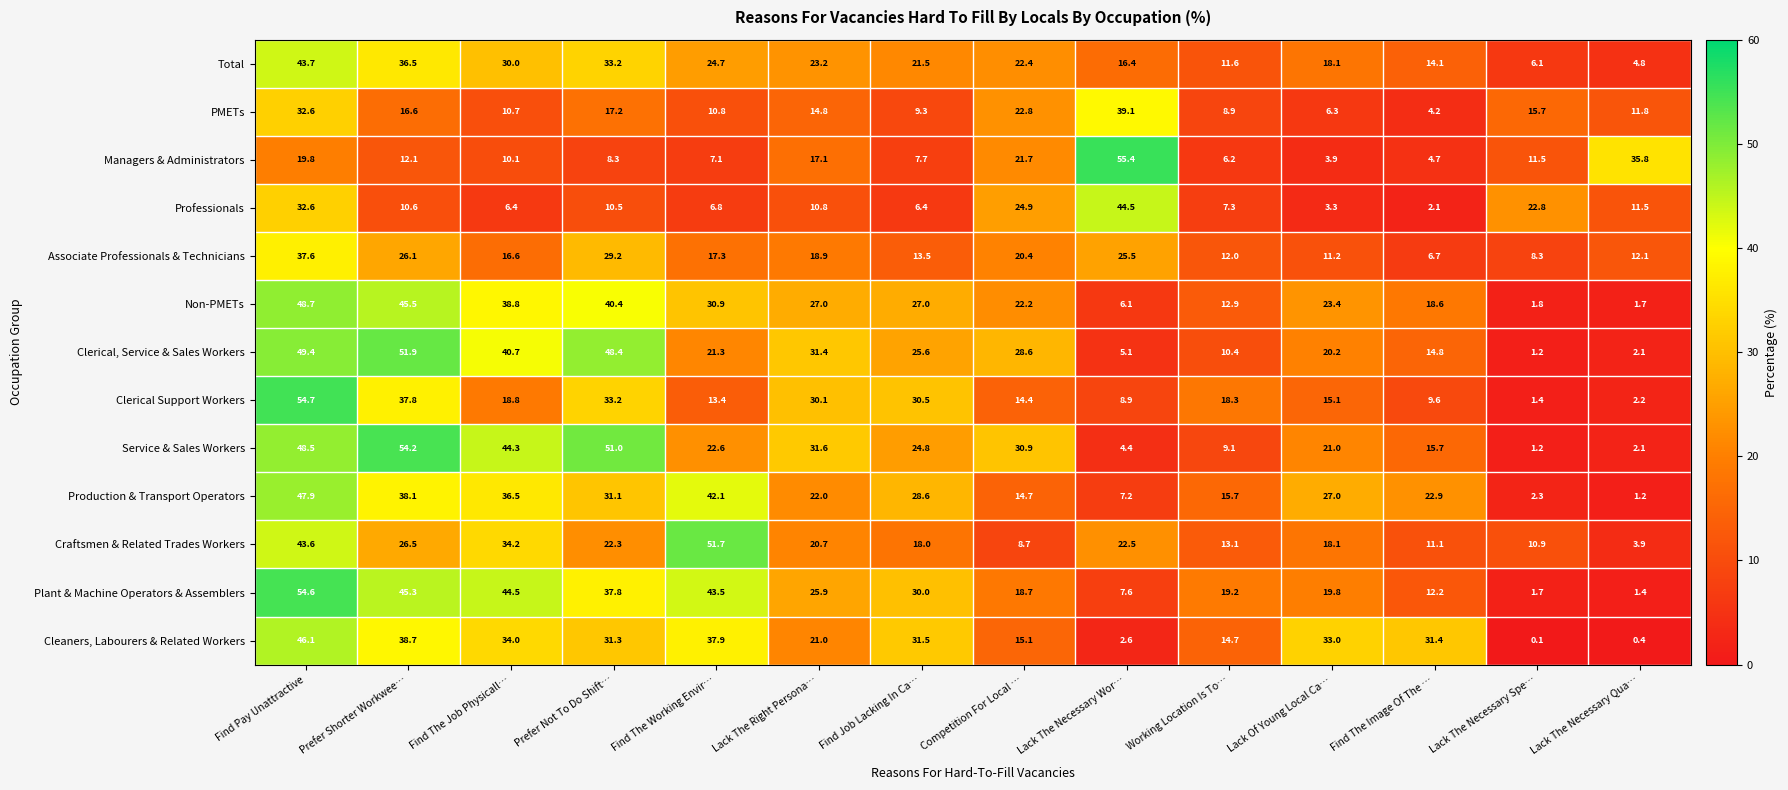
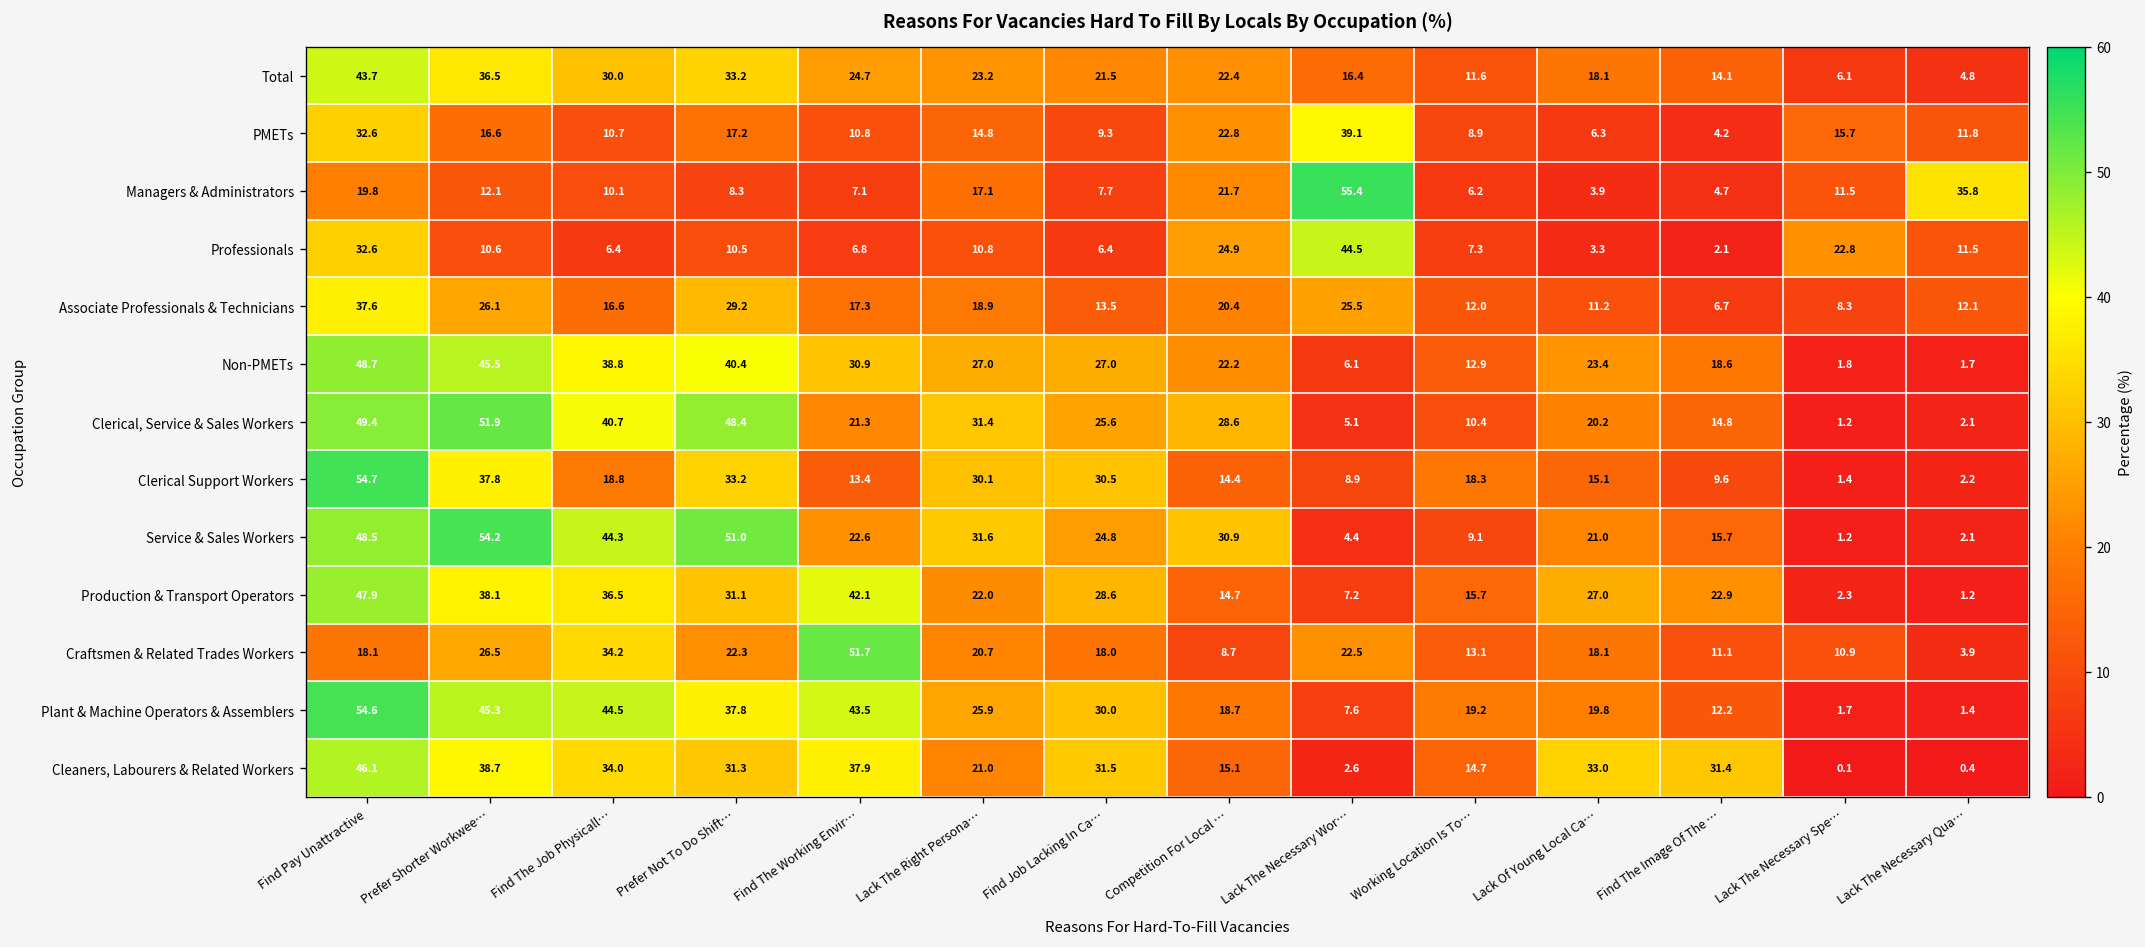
  {
    "Total": {
      "Find Pay Unattractive": 43.7,
      "Prefer Shorter Workwee…": 36.5,
      "Find The Job Physicall…": 30.0,
      "Prefer Not To Do Shift…": 33.2,
      "Find The Working Envir…": 24.7,
      "Lack The Right Persona…": 23.2,
      "Find Job Lacking In Ca…": 21.5,
      "Competition For Local …": 22.4,
      "Lack The Necessary Wor…": 16.4,
      "Working Location Is To…": 11.6,
      "Lack Of Young Local Ca…": 18.1,
      "Find The Image Of The …": 14.1,
      "Lack The Necessary Spe…": 6.1,
      "Lack The Necessary Qua…": 4.8
    },
    "PMETs": {
      "Find Pay Unattractive": 32.6,
      "Prefer Shorter Workwee…": 16.6,
      "Find The Job Physicall…": 10.7,
      "Prefer Not To Do Shift…": 17.2,
      "Find The Working Envir…": 10.8,
      "Lack The Right Persona…": 14.8,
      "Find Job Lacking In Ca…": 9.3,
      "Competition For Local …": 22.8,
      "Lack The Necessary Wor…": 39.1,
      "Working Location Is To…": 8.9,
      "Lack Of Young Local Ca…": 6.3,
      "Find The Image Of The …": 4.2,
      "Lack The Necessary Spe…": 15.7,
      "Lack The Necessary Qua…": 11.8
    },
    "Managers & Administrators": {
      "Find Pay Unattractive": 19.8,
      "Prefer Shorter Workwee…": 12.1,
      "Find The Job Physicall…": 10.1,
      "Prefer Not To Do Shift…": 8.3,
      "Find The Working Envir…": 7.1,
      "Lack The Right Persona…": 17.1,
      "Find Job Lacking In Ca…": 7.7,
      "Competition For Local …": 21.7,
      "Lack The Necessary Wor…": 55.4,
      "Working Location Is To…": 6.2,
      "Lack Of Young Local Ca…": 3.9,
      "Find The Image Of The …": 4.7,
      "Lack The Necessary Spe…": 11.5,
      "Lack The Necessary Qua…": 35.8
    },
    "Professionals": {
      "Find Pay Unattractive": 32.6,
      "Prefer Shorter Workwee…": 10.6,
      "Find The Job Physicall…": 6.4,
      "Prefer Not To Do Shift…": 10.5,
      "Find The Working Envir…": 6.8,
      "Lack The Right Persona…": 10.8,
      "Find Job Lacking In Ca…": 6.4,
      "Competition For Local …": 24.9,
      "Lack The Necessary Wor…": 44.5,
      "Working Location Is To…": 7.3,
      "Lack Of Young Local Ca…": 3.3,
      "Find The Image Of The …": 2.1,
      "Lack The Necessary Spe…": 22.8,
      "Lack The Necessary Qua…": 11.5
    },
    "Associate Professionals & Technicians": {
      "Find Pay Unattractive": 37.6,
      "Prefer Shorter Workwee…": 26.1,
      "Find The Job Physicall…": 16.6,
      "Prefer Not To Do Shift…": 29.2,
      "Find The Working Envir…": 17.3,
      "Lack The Right Persona…": 18.9,
      "Find Job Lacking In Ca…": 13.5,
      "Competition For Local …": 20.4,
      "Lack The Necessary Wor…": 25.5,
      "Working Location Is To…": 12.0,
      "Lack Of Young Local Ca…": 11.2,
      "Find The Image Of The …": 6.7,
      "Lack The Necessary Spe…": 8.3,
      "Lack The Necessary Qua…": 12.1
    },
    "Non-PMETs": {
      "Find Pay Unattractive": 48.7,
      "Prefer Shorter Workwee…": 45.5,
      "Find The Job Physicall…": 38.8,
      "Prefer Not To Do Shift…": 40.4,
      "Find The Working Envir…": 30.9,
      "Lack The Right Persona…": 27.0,
      "Find Job Lacking In Ca…": 27.0,
      "Competition For Local …": 22.2,
      "Lack The Necessary Wor…": 6.1,
      "Working Location Is To…": 12.9,
      "Lack Of Young Local Ca…": 23.4,
      "Find The Image Of The …": 18.6,
      "Lack The Necessary Spe…": 1.8,
      "Lack The Necessary Qua…": 1.7
    },
    "Clerical, Service & Sales Workers": {
      "Find Pay Unattractive": 49.4,
      "Prefer Shorter Workwee…": 51.9,
      "Find The Job Physicall…": 40.7,
      "Prefer Not To Do Shift…": 48.4,
      "Find The Working Envir…": 21.3,
      "Lack The Right Persona…": 31.4,
      "Find Job Lacking In Ca…": 25.6,
      "Competition For Local …": 28.6,
      "Lack The Necessary Wor…": 5.1,
      "Working Location Is To…": 10.4,
      "Lack Of Young Local Ca…": 20.2,
      "Find The Image Of The …": 14.8,
      "Lack The Necessary Spe…": 1.2,
      "Lack The Necessary Qua…": 2.1
    },
    "Clerical Support Workers": {
      "Find Pay Unattractive": 54.7,
      "Prefer Shorter Workwee…": 37.8,
      "Find The Job Physicall…": 18.8,
      "Prefer Not To Do Shift…": 33.2,
      "Find The Working Envir…": 13.4,
      "Lack The Right Persona…": 30.1,
      "Find Job Lacking In Ca…": 30.5,
      "Competition For Local …": 14.4,
      "Lack The Necessary Wor…": 8.9,
      "Working Location Is To…": 18.3,
      "Lack Of Young Local Ca…": 15.1,
      "Find The Image Of The …": 9.6,
      "Lack The Necessary Spe…": 1.4,
      "Lack The Necessary Qua…": 2.2
    },
    "Service & Sales Workers": {
      "Find Pay Unattractive": 48.5,
      "Prefer Shorter Workwee…": 54.2,
      "Find The Job Physicall…": 44.3,
      "Prefer Not To Do Shift…": 51.0,
      "Find The Working Envir…": 22.6,
      "Lack The Right Persona…": 31.6,
      "Find Job Lacking In Ca…": 24.8,
      "Competition For Local …": 30.9,
      "Lack The Necessary Wor…": 4.4,
      "Working Location Is To…": 9.1,
      "Lack Of Young Local Ca…": 21.0,
      "Find The Image Of The …": 15.7,
      "Lack The Necessary Spe…": 1.2,
      "Lack The Necessary Qua…": 2.1
    },
    "Production & Transport Operators": {
      "Find Pay Unattractive": 47.9,
      "Prefer Shorter Workwee…": 38.1,
      "Find The Job Physicall…": 36.5,
      "Prefer Not To Do Shift…": 31.1,
      "Find The Working Envir…": 42.1,
      "Lack The Right Persona…": 22.0,
      "Find Job Lacking In Ca…": 28.6,
      "Competition For Local …": 14.7,
      "Lack The Necessary Wor…": 7.2,
      "Working Location Is To…": 15.7,
      "Lack Of Young Local Ca…": 27.0,
      "Find The Image Of The …": 22.9,
      "Lack The Necessary Spe…": 2.3,
      "Lack The Necessary Qua…": 1.2
    },
    "Craftsmen & Related Trades Workers": {
-     "Find Pay Unattractive": 43.6,
+     "Find Pay Unattractive": 18.1,
      "Prefer Shorter Workwee…": 26.5,
      "Find The Job Physicall…": 34.2,
      "Prefer Not To Do Shift…": 22.3,
      "Find The Working Envir…": 51.7,
      "Lack The Right Persona…": 20.7,
      "Find Job Lacking In Ca…": 18.0,
      "Competition For Local …": 8.7,
      "Lack The Necessary Wor…": 22.5,
      "Working Location Is To…": 13.1,
      "Lack Of Young Local Ca…": 18.1,
      "Find The Image Of The …": 11.1,
      "Lack The Necessary Spe…": 10.9,
      "Lack The Necessary Qua…": 3.9
    },
    "Plant & Machine Operators & Assemblers": {
      "Find Pay Unattractive": 54.6,
      "Prefer Shorter Workwee…": 45.3,
      "Find The Job Physicall…": 44.5,
      "Prefer Not To Do Shift…": 37.8,
      "Find The Working Envir…": 43.5,
      "Lack The Right Persona…": 25.9,
      "Find Job Lacking In Ca…": 30.0,
      "Competition For Local …": 18.7,
      "Lack The Necessary Wor…": 7.6,
      "Working Location Is To…": 19.2,
      "Lack Of Young Local Ca…": 19.8,
      "Find The Image Of The …": 12.2,
      "Lack The Necessary Spe…": 1.7,
      "Lack The Necessary Qua…": 1.4
    },
    "Cleaners, Labourers & Related Workers": {
      "Find Pay Unattractive": 46.1,
      "Prefer Shorter Workwee…": 38.7,
      "Find The Job Physicall…": 34.0,
      "Prefer Not To Do Shift…": 31.3,
      "Find The Working Envir…": 37.9,
      "Lack The Right Persona…": 21.0,
      "Find Job Lacking In Ca…": 31.5,
      "Competition For Local …": 15.1,
      "Lack The Necessary Wor…": 2.6,
      "Working Location Is To…": 14.7,
      "Lack Of Young Local Ca…": 33.0,
      "Find The Image Of The …": 31.4,
      "Lack The Necessary Spe…": 0.1,
      "Lack The Necessary Qua…": 0.4
    }
  }
